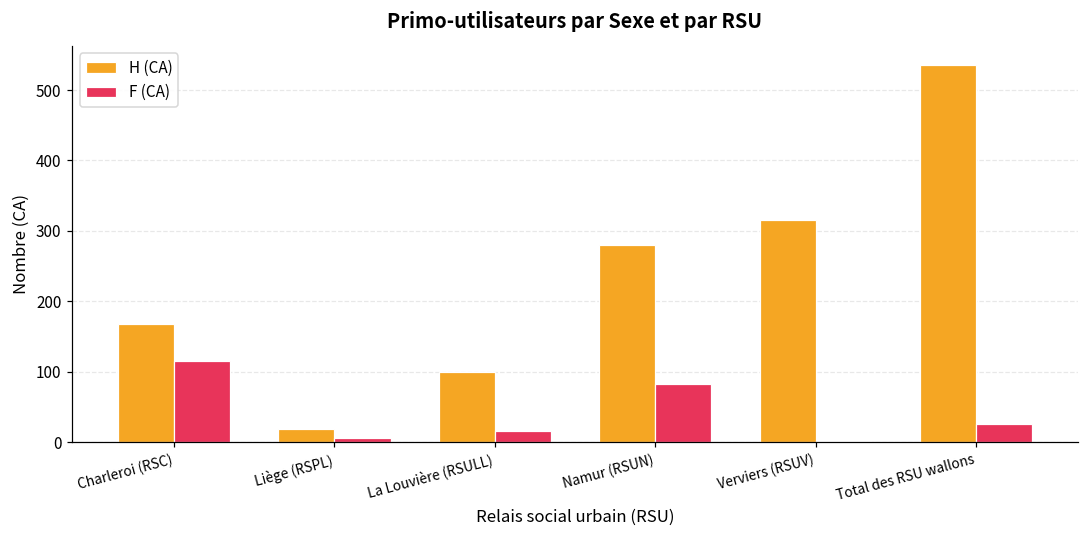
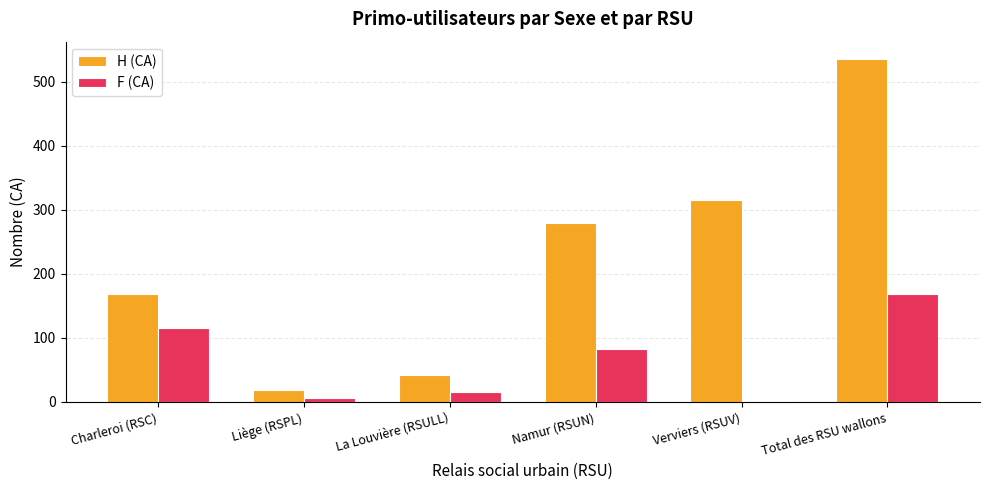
  {
    "H (CA)": {
      "Charleroi (RSC)": 170,
      "Liège (RSPL)": 20,
-     "La Louvière (RSULL)": 100,
+     "La Louvière (RSULL)": 40,
      "Namur (RSUN)": 280,
      "Verviers (RSUV)": 320,
      "Total des RSU wallons": 540
    },
    "F (CA)": {
      "Charleroi (RSC)": 120,
      "Liège (RSPL)": 10,
      "La Louvière (RSULL)": 20,
      "Namur (RSUN)": 80,
-     "Total des RSU wallons": 30
+     "Total des RSU wallons": 170
    }
  }
